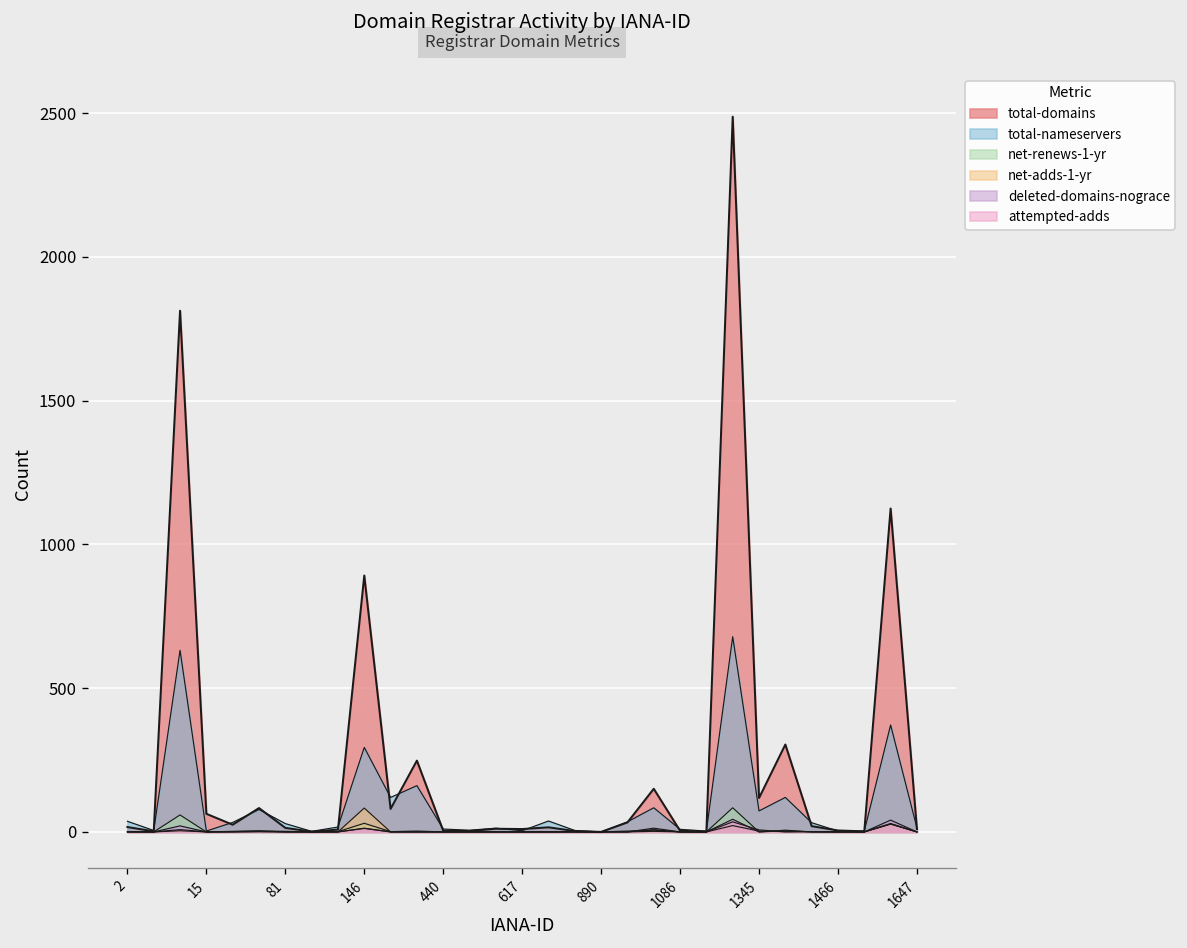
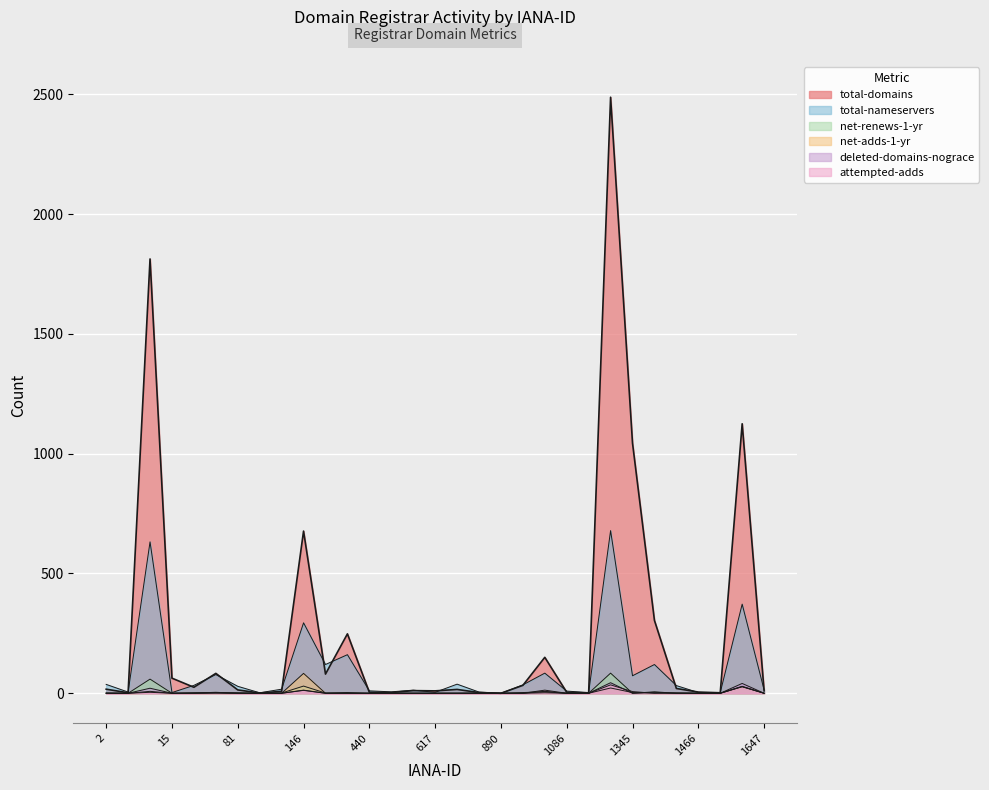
  {
    "total-domains": {
      "2": 20,
      "15": 60,
      "81": 10,
-     "146": 890,
-     "1345": 120
+     "146": 680,
+     "1345": 1040
    },
    "net-adds-1-yr": {
      "146": 80
    }
  }
